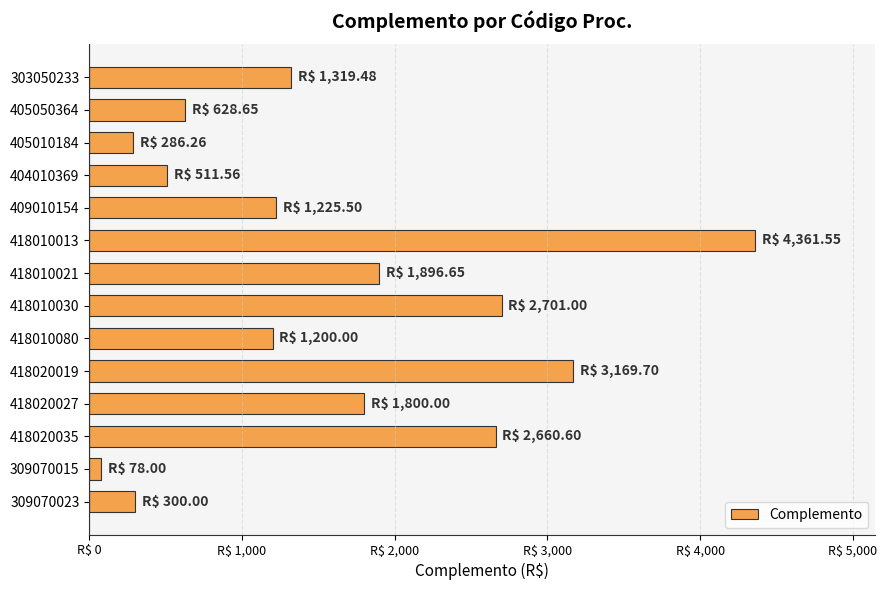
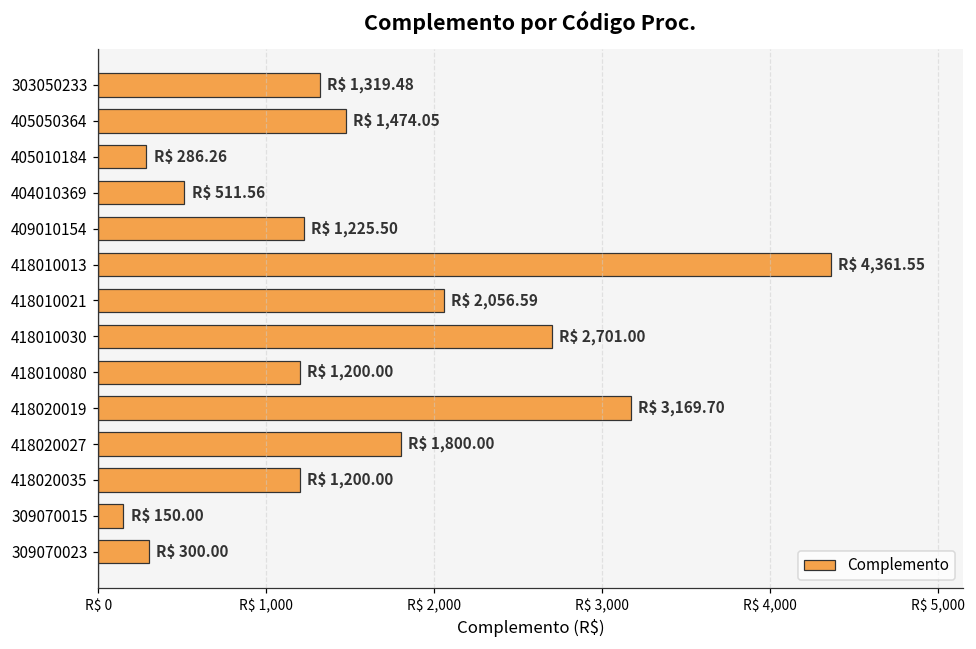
  {
    "303050233": "1,319.48",
-   "405050364": "628.65",
+   "405050364": "1,474.05",
    "405010184": "286.26",
    "404010369": "511.56",
    "409010154": "1,225.50",
    "418010013": "4,361.55",
-   "418010021": "1,896.65",
+   "418010021": "2,056.59",
    "418010030": "2,701.00",
    "418010080": "1,200.00",
    "418020019": "3,169.70",
    "418020027": "1,800.00",
-   "418020035": "2,660.60",
-   "309070015": "78.00",
+   "418020035": "1,200.00",
+   "309070015": "150.00",
    "309070023": "300.00"
  }
